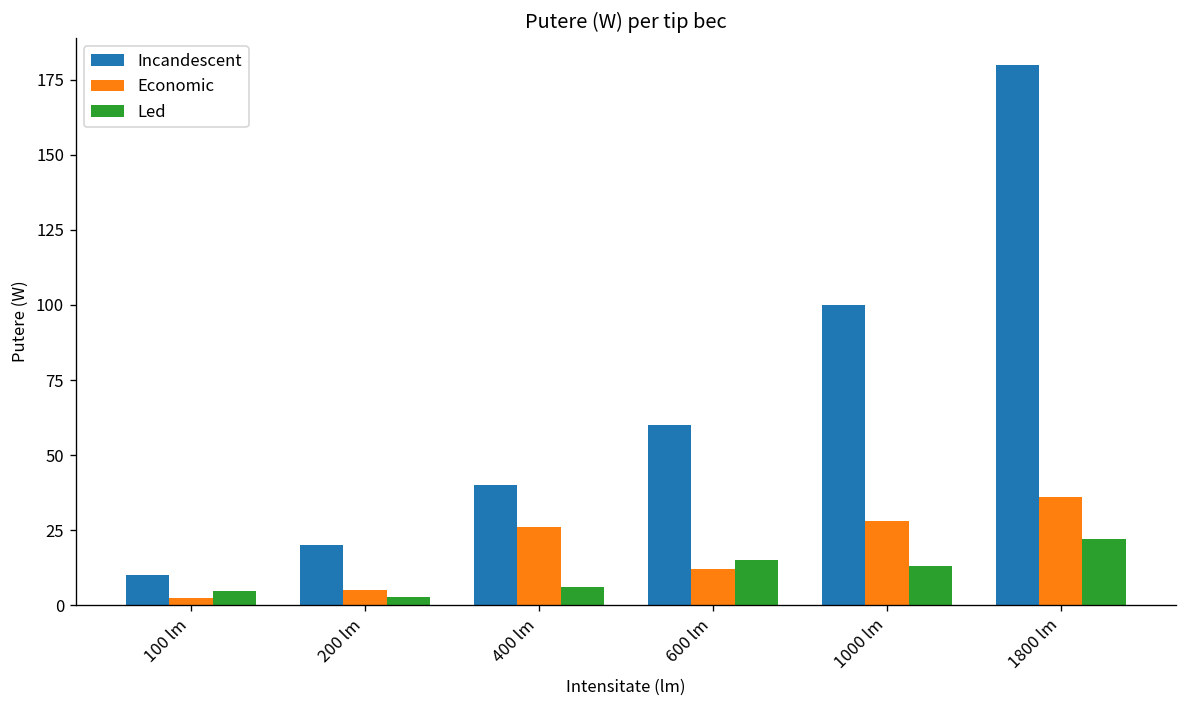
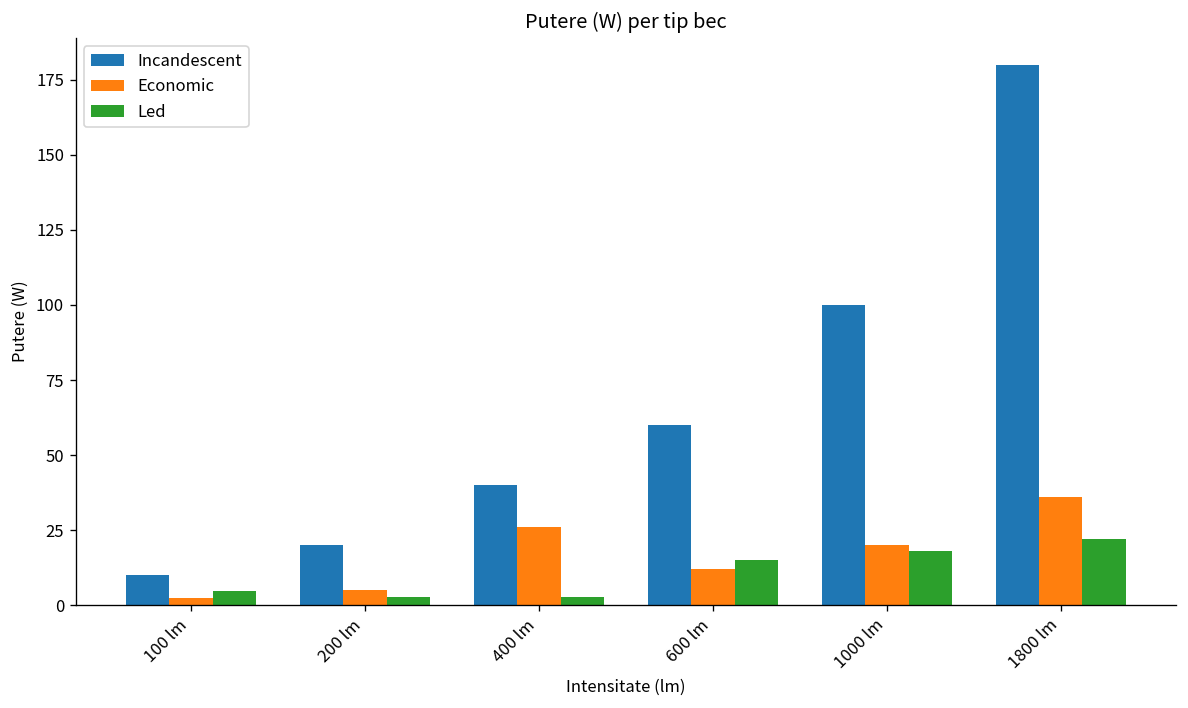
  {
    "Incandescent": {
      "100 lm": 10,
      "200 lm": 20,
      "400 lm": 40,
      "600 lm": 60,
      "1000 lm": 100,
      "1800 lm": 180
    },
    "Economic": {
      "100 lm": 2,
      "200 lm": 5,
      "400 lm": 26,
      "600 lm": 12,
-     "1000 lm": 28,
+     "1000 lm": 20,
      "1800 lm": 36
    },
    "Led": {
      "100 lm": 5,
      "200 lm": 3,
-     "400 lm": 6,
+     "400 lm": 3,
      "600 lm": 15,
-     "1000 lm": 13,
+     "1000 lm": 18,
      "1800 lm": 22
    }
  }
